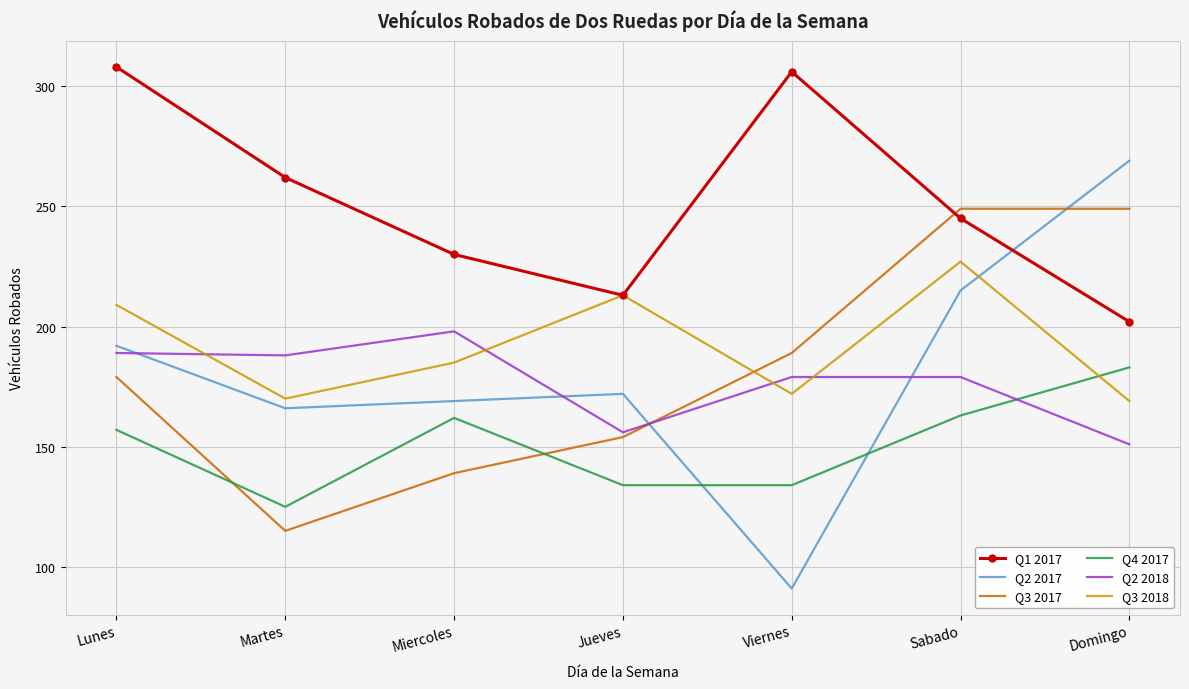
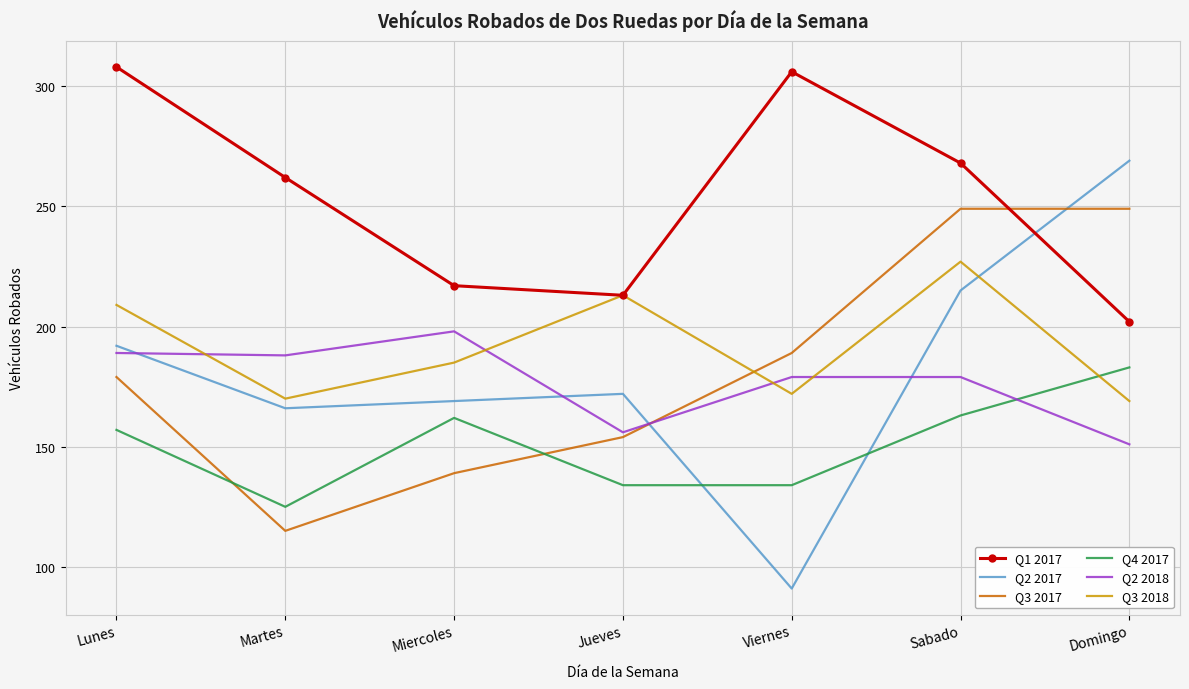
  {
    "Q1 2017": {
      "Lunes": 308,
      "Martes": 262,
-     "Miercoles": 230,
+     "Miercoles": 217,
      "Viernes": 306,
-     "Sabado": 245,
+     "Sabado": 268,
      "Domingo": 202
    },
    "Q2 2017": {
      "Lunes": 192,
      "Martes": 166,
      "Miercoles": 169,
      "Jueves": 172,
      "Viernes": 91,
      "Sabado": 215,
      "Domingo": 269
    },
    "Q4 2017": {
      "Lunes": 157,
      "Martes": 125,
      "Miercoles": 162,
      "Jueves": 134,
      "Viernes": 134,
      "Sabado": 163,
      "Domingo": 183
    },
    "Q2 2018": {
      "Lunes": 189,
      "Martes": 188,
      "Miercoles": 198,
      "Jueves": 156,
      "Viernes": 179,
      "Sabado": 179,
      "Domingo": 151
    }
  }
